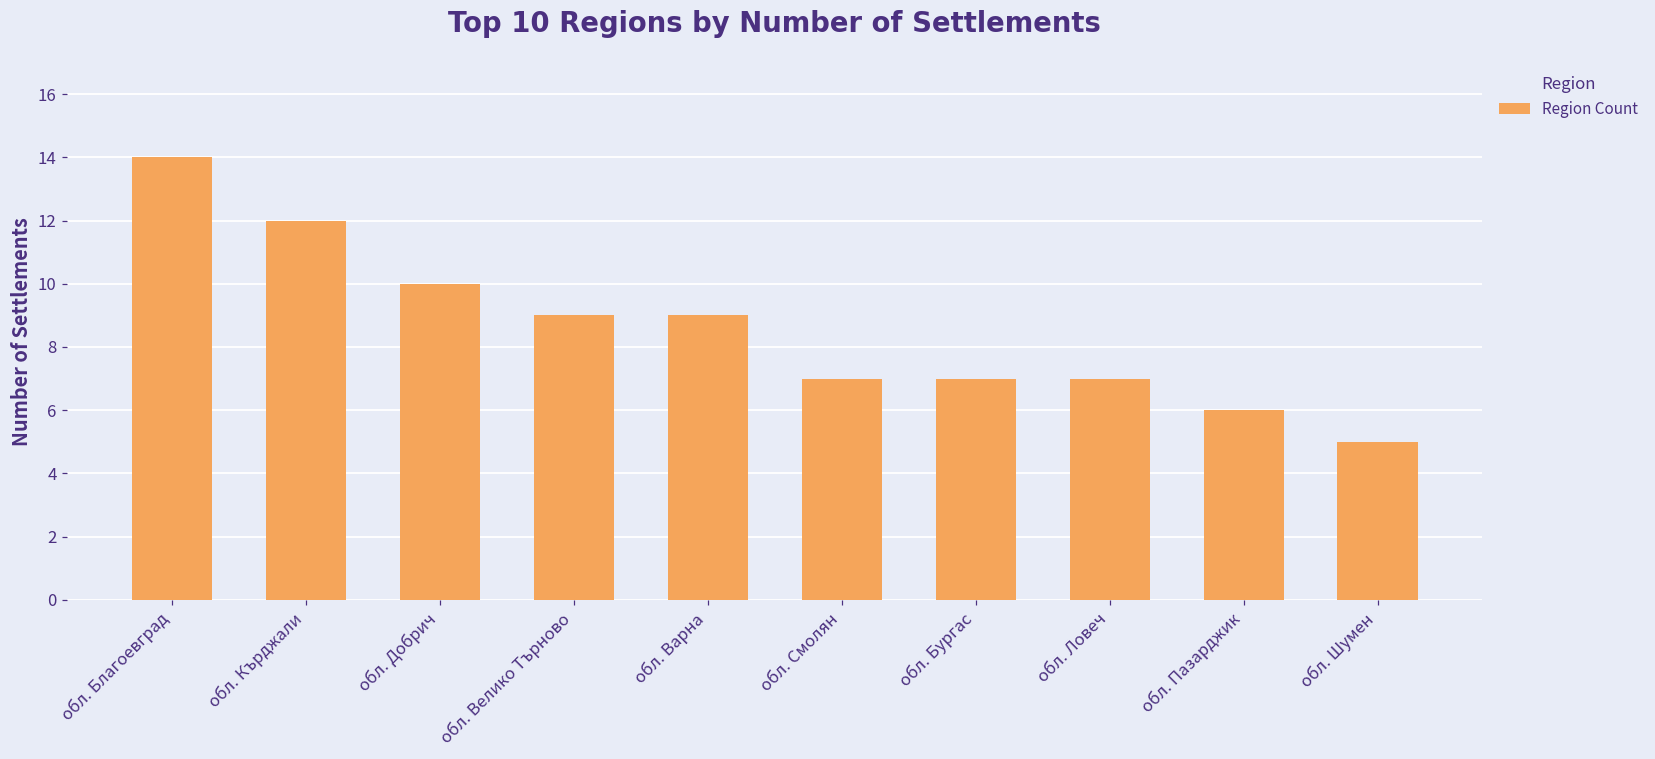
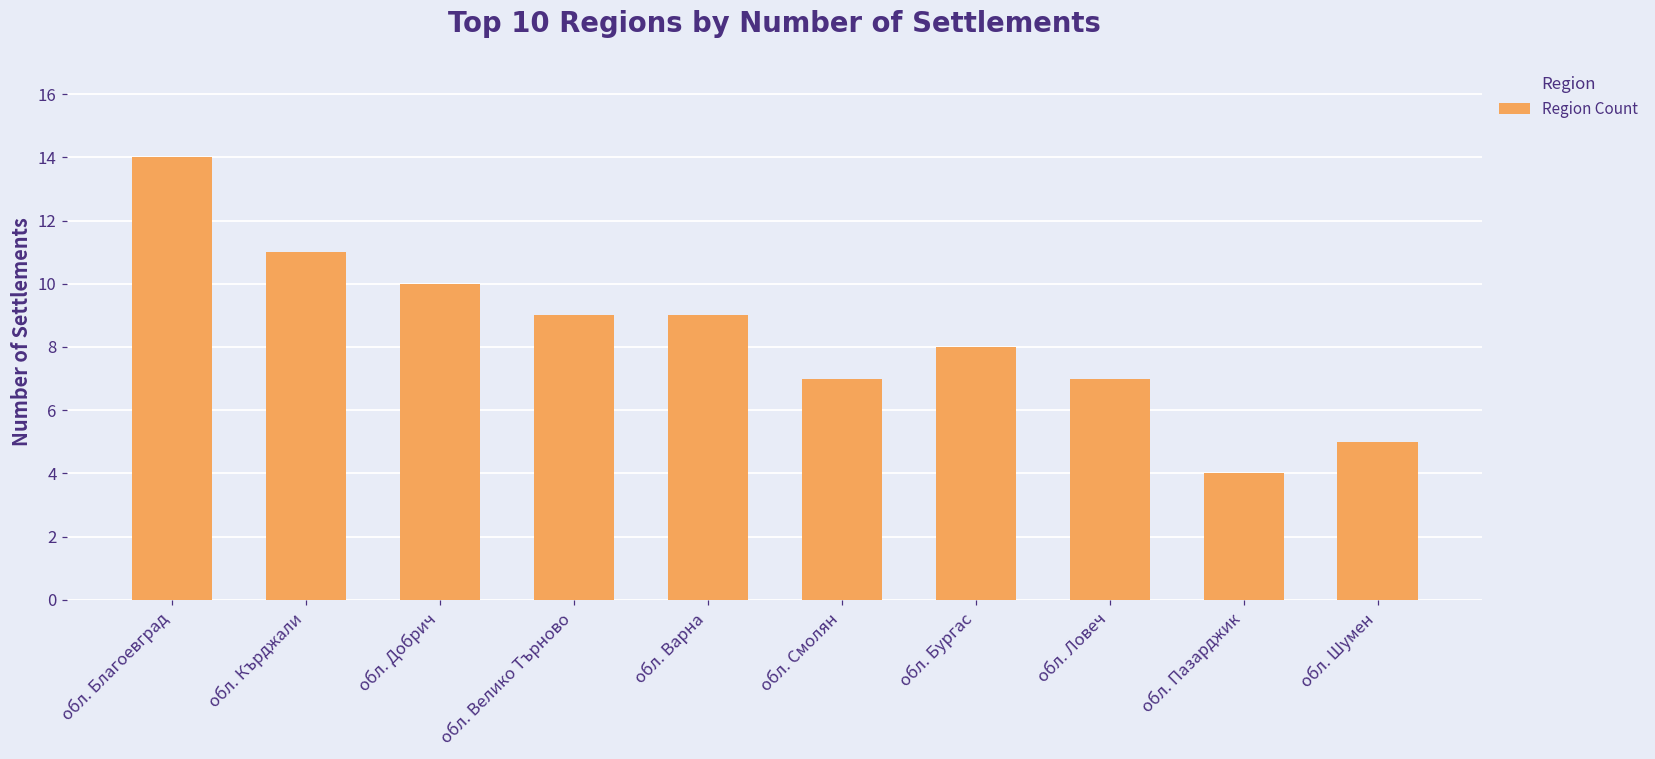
  {
    "обл. Благоевград": 14,
-   "обл. Кърджали": 12,
+   "обл. Кърджали": 11,
    "обл. Добрич": 10,
    "обл. Велико Търново": 9,
    "обл. Варна": 9,
    "обл. Смолян": 7,
-   "обл. Бургас": 7,
+   "обл. Бургас": 8,
    "обл. Ловеч": 7,
-   "обл. Пазарджик": 6,
+   "обл. Пазарджик": 4,
    "обл. Шумен": 5
  }
